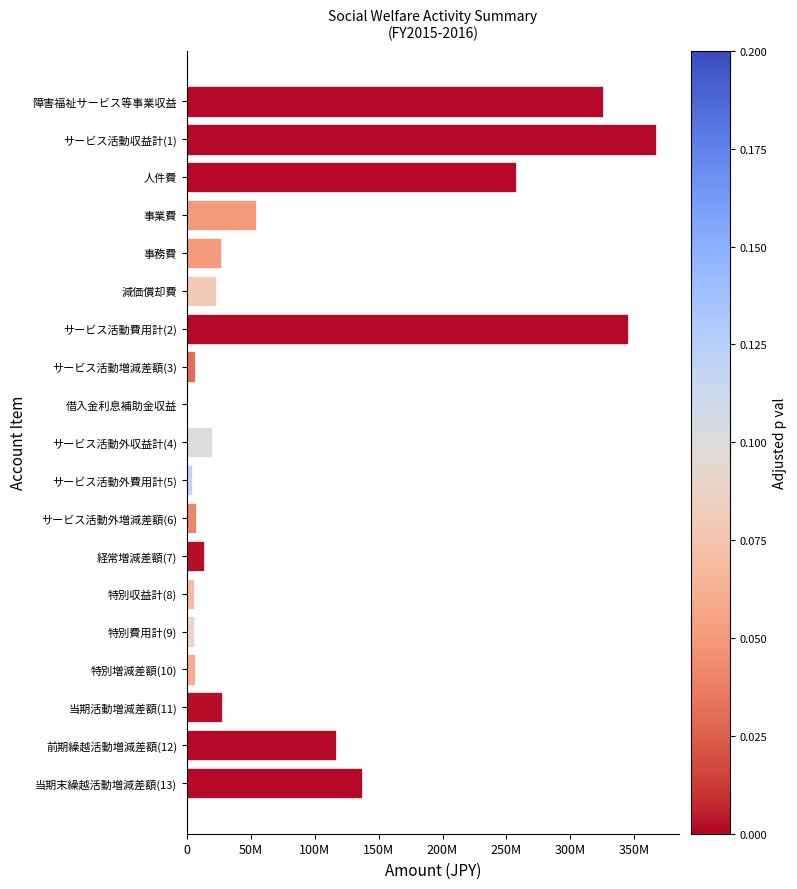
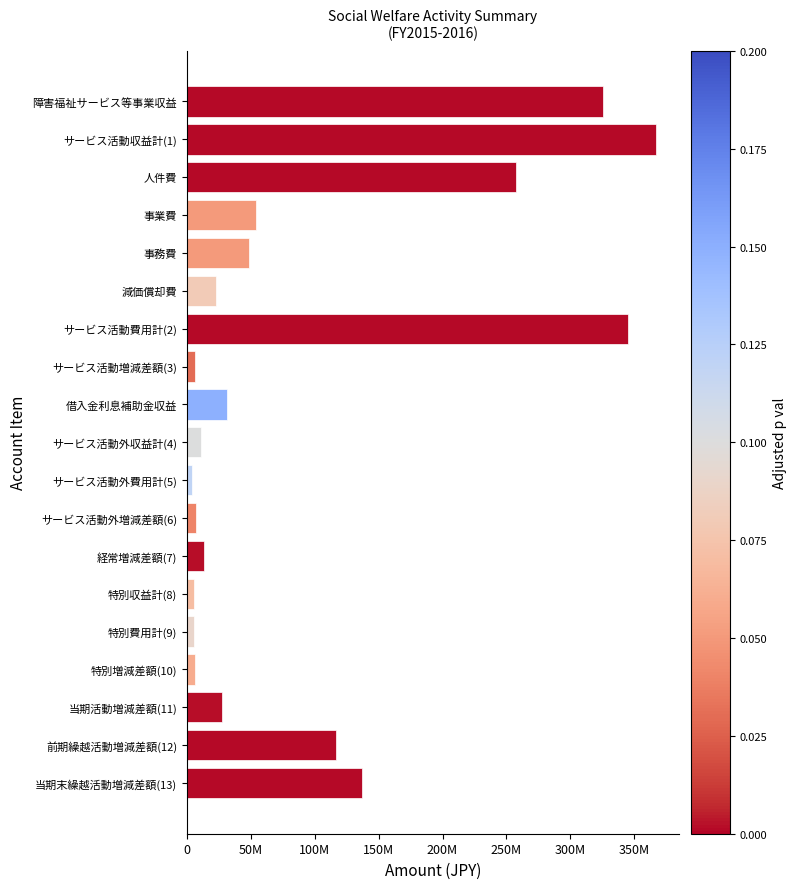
  {
    "障害福祉サービス等事業収益": 325000000,
    "サービス活動収益計(1)": 367000000,
    "人件費": 257000000,
    "事業費": 54000000,
-   "事務費": 27000000,
+   "事務費": 48000000,
    "減価償却費": 23000000,
    "サービス活動費用計(2)": 345000000,
    "サービス活動増減差額(3)": 6000000,
-   "借入金利息補助金収益": 0,
-   "サービス活動外収益計(4)": 20000000,
+   "借入金利息補助金収益": 32000000,
+   "サービス活動外収益計(4)": 11000000,
    "サービス活動外費用計(5)": 4000000,
    "サービス活動外増減差額(6)": 7000000,
    "経常増減差額(7)": 14000000,
    "特別収益計(8)": 5000000,
    "特別費用計(9)": 5000000,
    "特別増減差額(10)": 6000000,
    "当期活動増減差額(11)": 27000000,
    "前期繰越活動増減差額(12)": 117000000,
    "当期末繰越活動増減差額(13)": 137000000
  }
